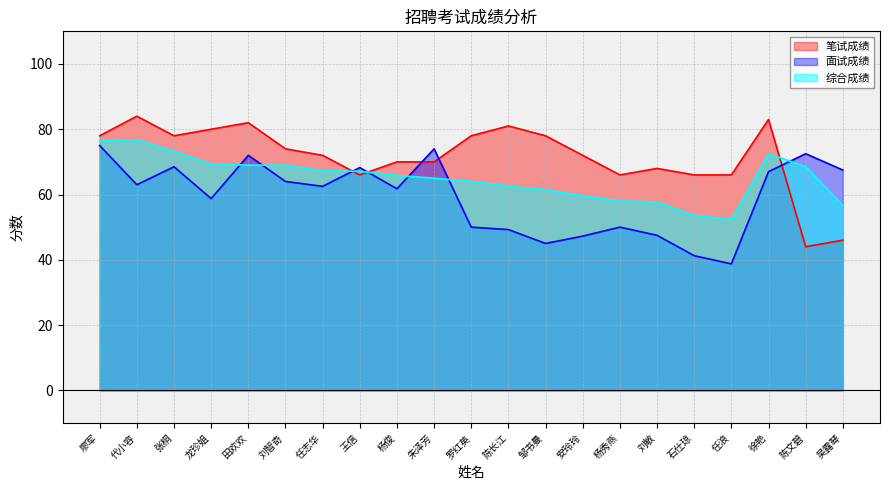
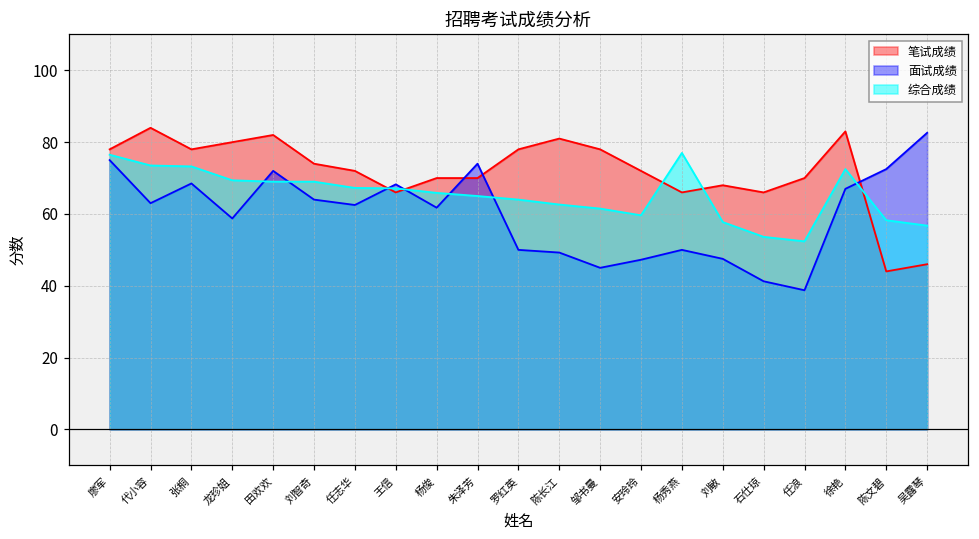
  {
    "笔试成绩": {
      "廖军": 78,
      "代小容": 84,
      "张桐": 78,
      "龙珍姐": 80,
      "田欢欢": 82,
      "刘智奇": 74,
      "任志华": 72,
      "王信": 66,
      "杨俊": 70,
      "朱泽芳": 70,
      "罗红英": 78,
      "陈长江": 81,
      "邹书曼": 78,
      "安玲玲": 72,
      "杨秀燕": 66,
      "刘敏": 68,
      "石仕琼": 66,
-     "任浪": 66,
+     "任浪": 70,
      "徐艳": 83,
      "陈文碧": 44,
      "吴露琴": 46
    },
    "面试成绩": {
      "廖军": 75,
      "代小容": 63,
      "张桐": 69,
      "龙珍姐": 59,
      "田欢欢": 72,
      "刘智奇": 64,
      "任志华": 63,
      "王信": 68,
      "杨俊": 62,
      "朱泽芳": 74,
      "罗红英": 50,
      "陈长江": 49,
      "邹书曼": 45,
      "安玲玲": 47,
      "杨秀燕": 50,
      "刘敏": 48,
      "石仕琼": 41,
      "任浪": 39,
      "徐艳": 67,
      "陈文碧": 73,
-     "吴露琴": 68
+     "吴露琴": 83
    },
    "综合成绩": {
      "廖军": 77,
-     "代小容": 77,
+     "代小容": 74,
      "张桐": 73,
      "龙珍姐": 69,
      "田欢欢": 69,
      "刘智奇": 69,
      "任志华": 67,
      "王信": 67,
      "杨俊": 66,
      "朱泽芳": 65,
      "罗红英": 64,
      "陈长江": 63,
      "邹书曼": 62,
      "安玲玲": 60,
-     "杨秀燕": 58,
+     "杨秀燕": 77,
      "刘敏": 58,
      "石仕琼": 54,
      "任浪": 52,
      "徐艳": 73,
-     "陈文碧": 69,
+     "陈文碧": 58,
      "吴露琴": 57
    }
  }
